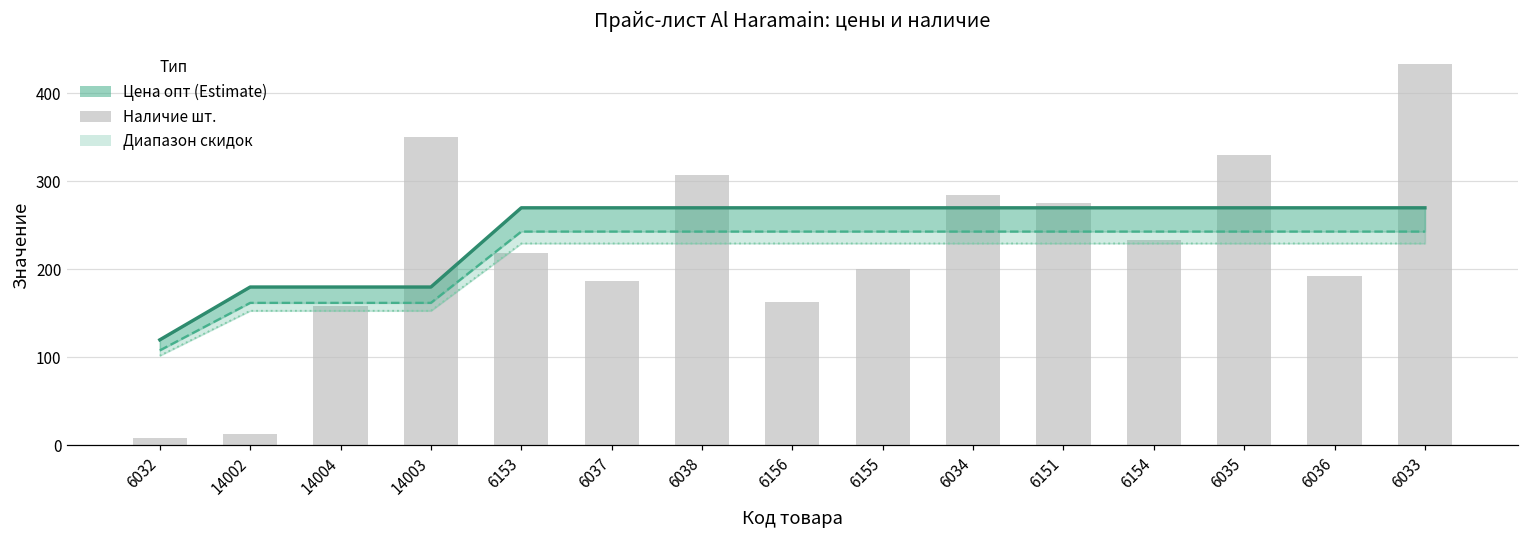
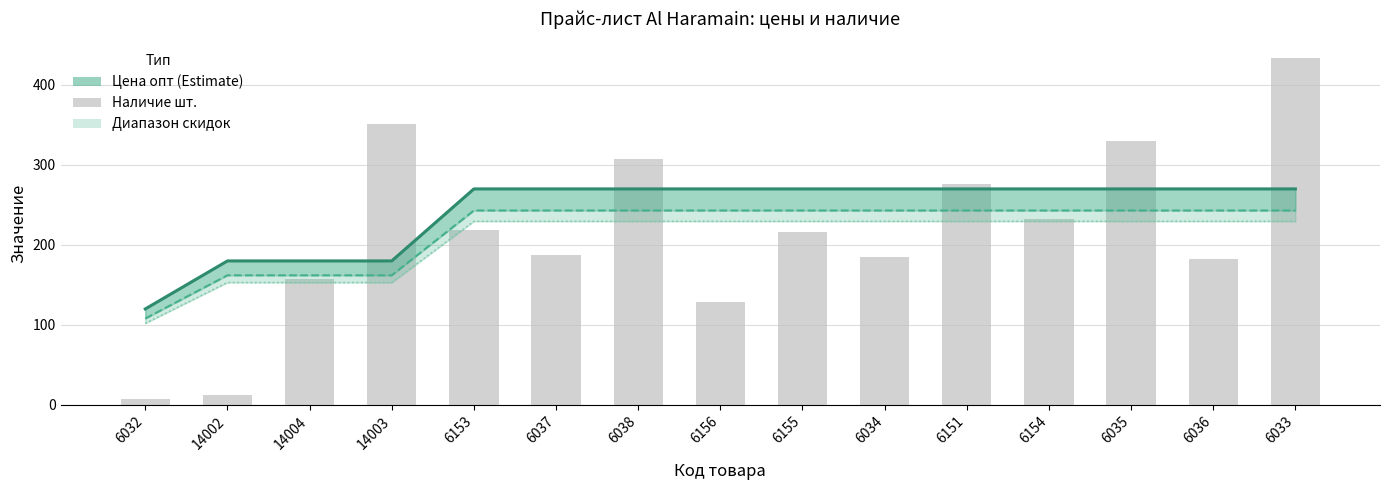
  {
    "Наличие шт.": {
      "6032": 10,
      "14002": 10,
      "14004": 160,
      "14003": 350,
      "6153": 220,
      "6037": 190,
      "6038": 310,
-     "6156": 160,
-     "6155": 200,
-     "6034": 290,
+     "6156": 130,
+     "6155": 220,
+     "6034": 190,
      "6151": 280,
      "6154": 230,
      "6035": 330,
-     "6036": 190,
+     "6036": 180,
      "6033": 430
    }
  }
